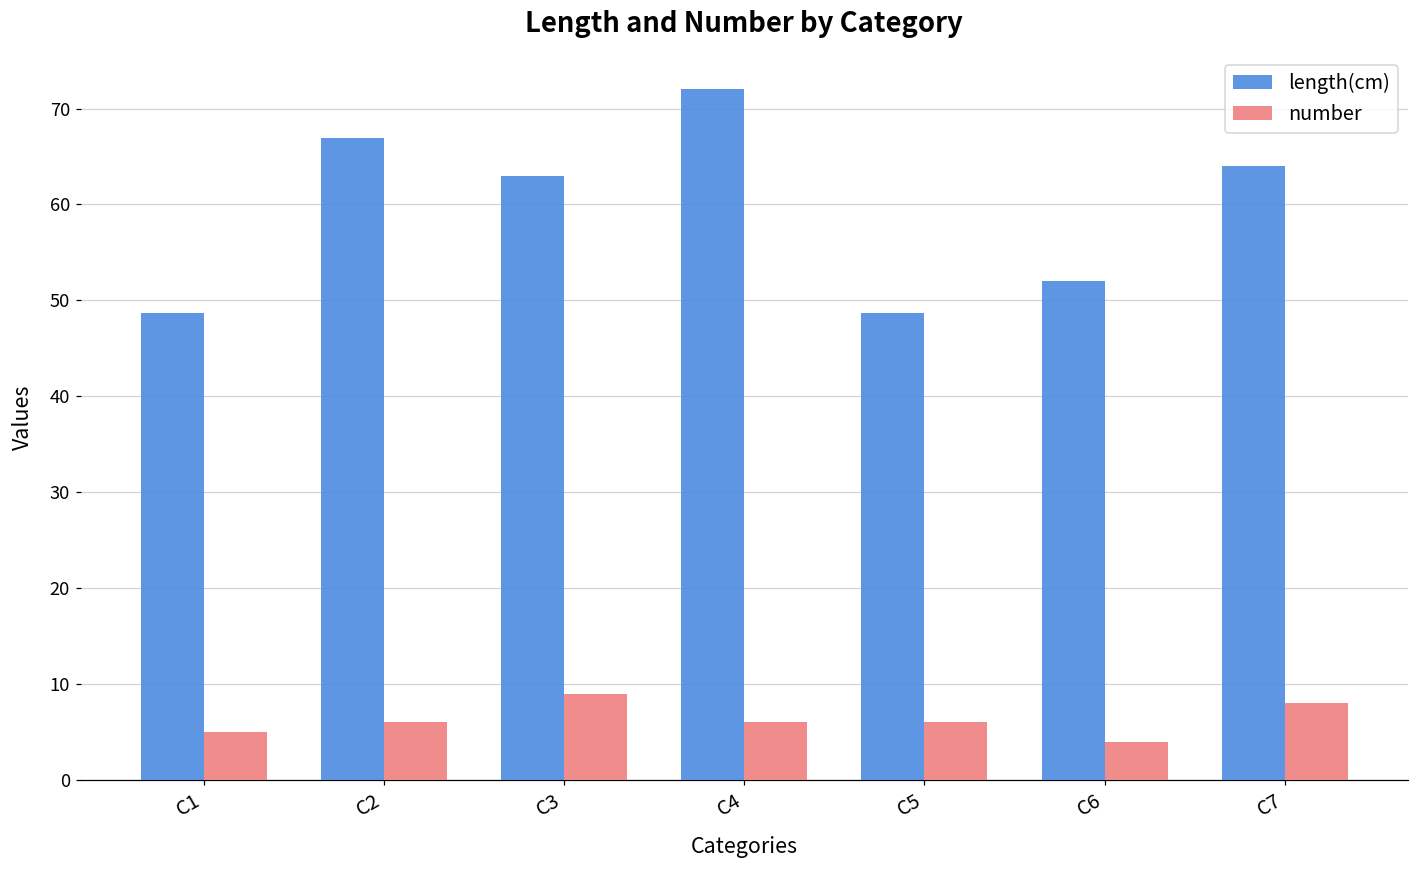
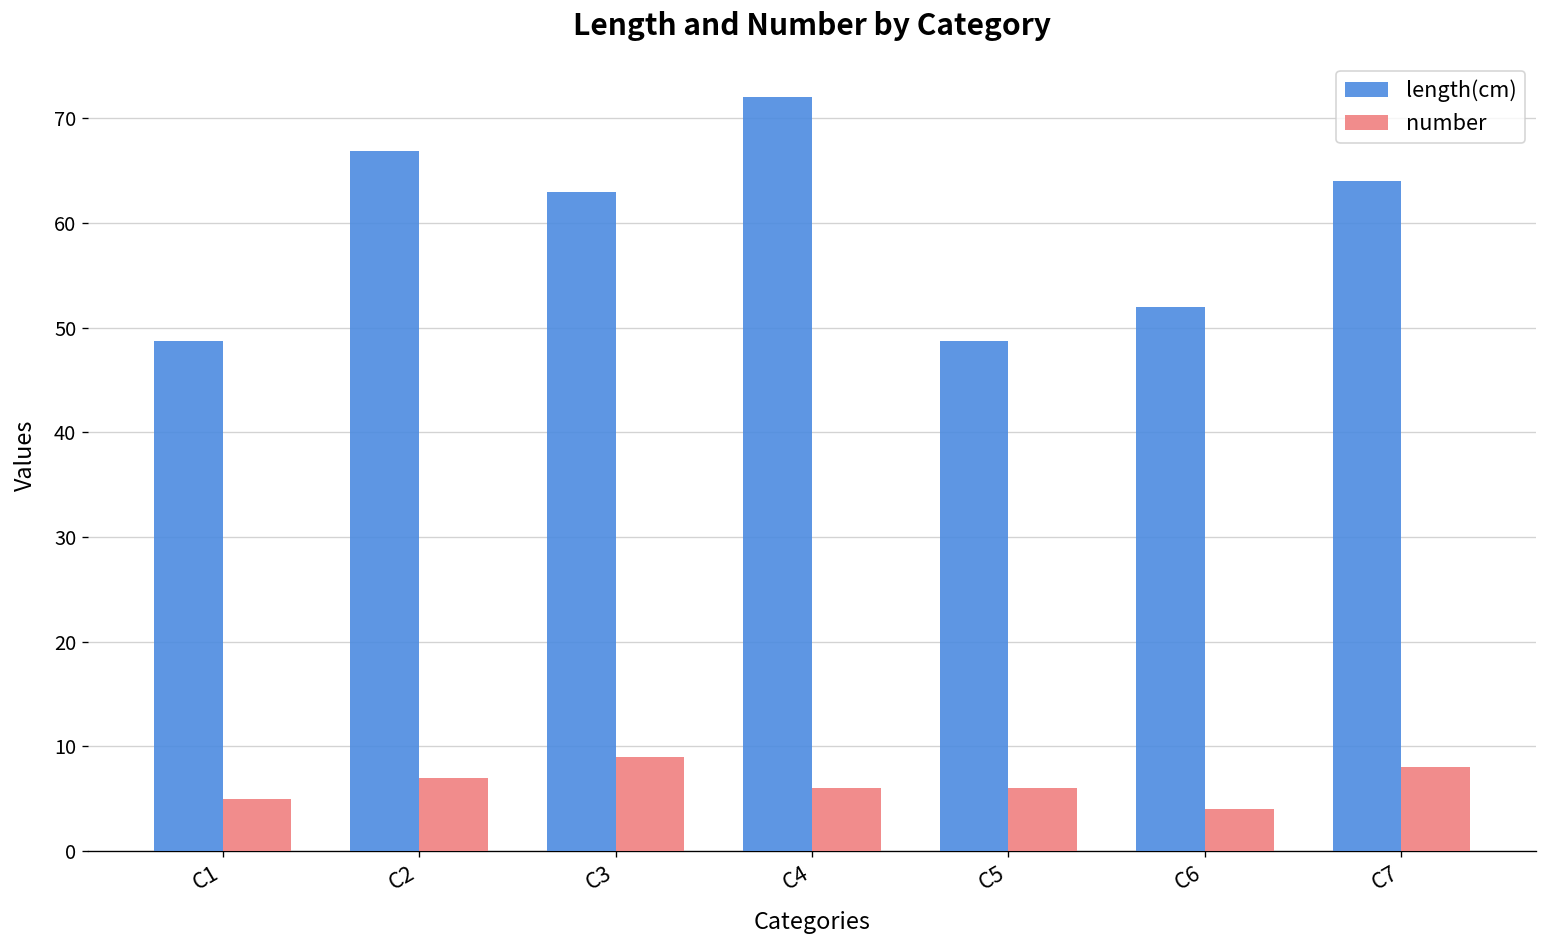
  {
    "length(cm)": {
      "C1": 49,
      "C2": 67,
      "C3": 63,
      "C4": 72,
      "C5": 49,
      "C6": 52,
      "C7": 64
    },
    "number": {
      "C1": 5,
-     "C2": 6,
+     "C2": 7,
      "C3": 9,
      "C4": 6,
      "C5": 6,
      "C6": 4,
      "C7": 8
    }
  }
